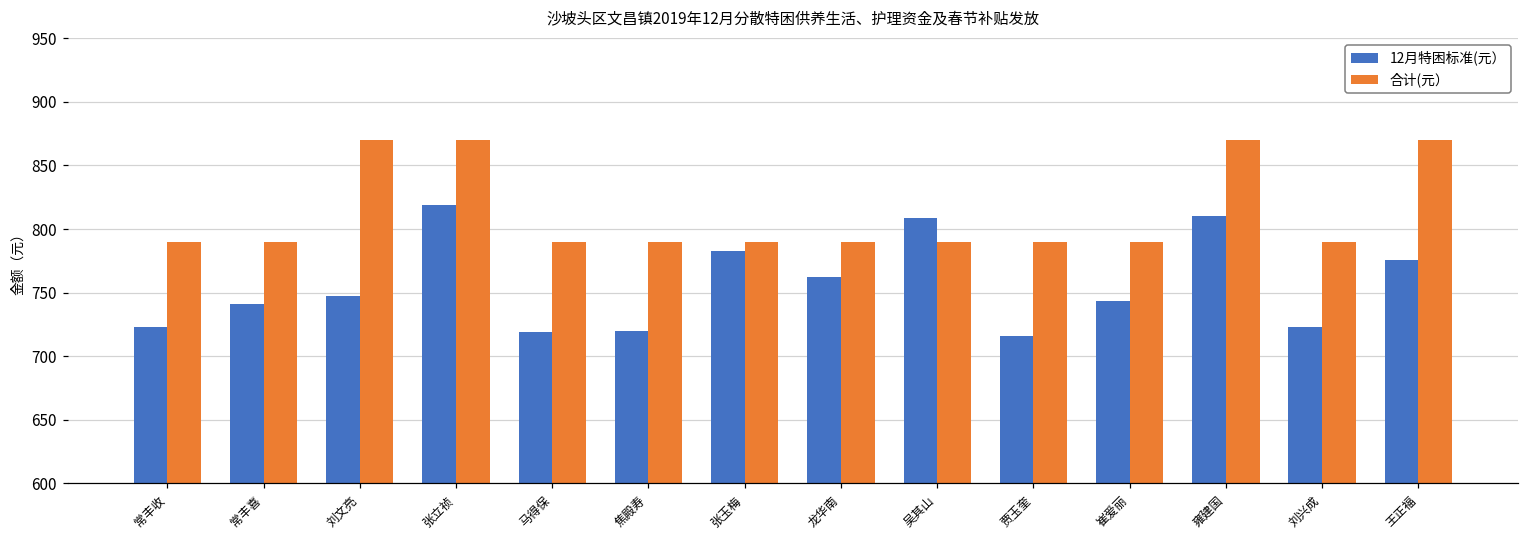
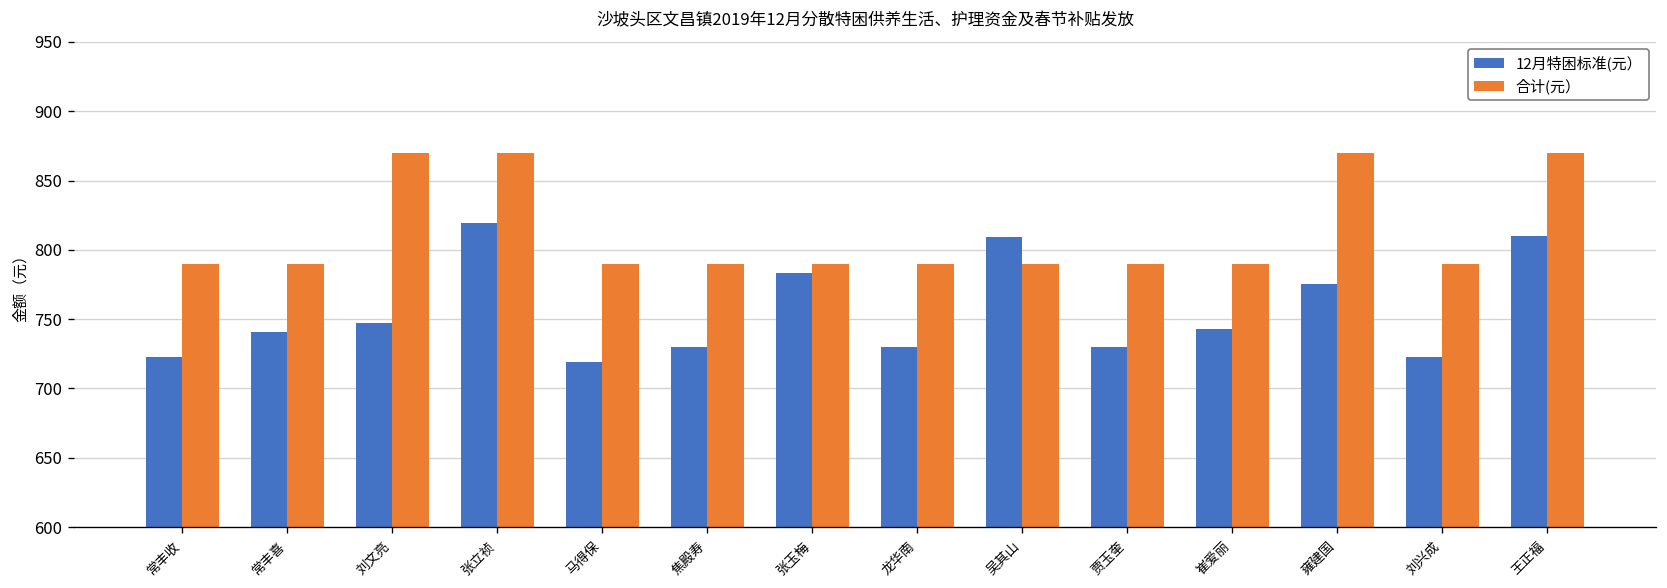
  {
    "12月特困标准(元）": {
      "常丰收": 723,
      "常丰喜": 741,
      "刘文亮": 747,
      "张立祯": 819,
      "马得保": 719,
-     "焦殿寿": 720,
+     "焦殿寿": 730,
      "张玉梅": 783,
-     "龙华南": 762,
+     "龙华南": 730,
      "吴其山": 809,
-     "贾玉奎": 716,
+     "贾玉奎": 730,
      "崔爱丽": 743,
-     "雍建国": 810,
+     "雍建国": 775,
      "刘兴成": 723,
-     "王正福": 776
+     "王正福": 810
    },
    "合计(元）": {
      "常丰收": 790,
      "常丰喜": 790,
      "刘文亮": 870,
      "张立祯": 870,
      "马得保": 790,
      "焦殿寿": 790,
      "张玉梅": 790,
      "龙华南": 790,
      "吴其山": 790,
      "贾玉奎": 790,
      "崔爱丽": 790,
      "雍建国": 870,
      "刘兴成": 790,
      "王正福": 870
    }
  }
